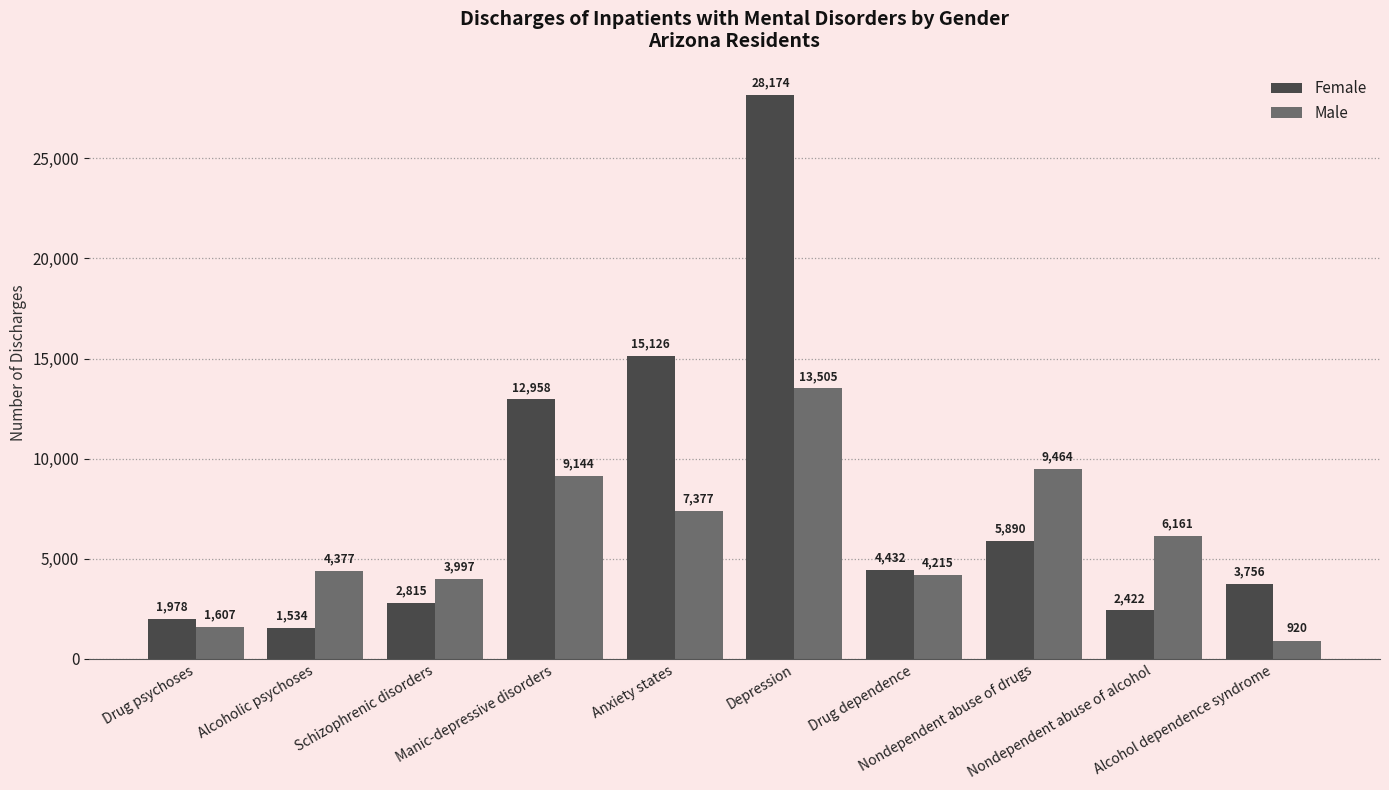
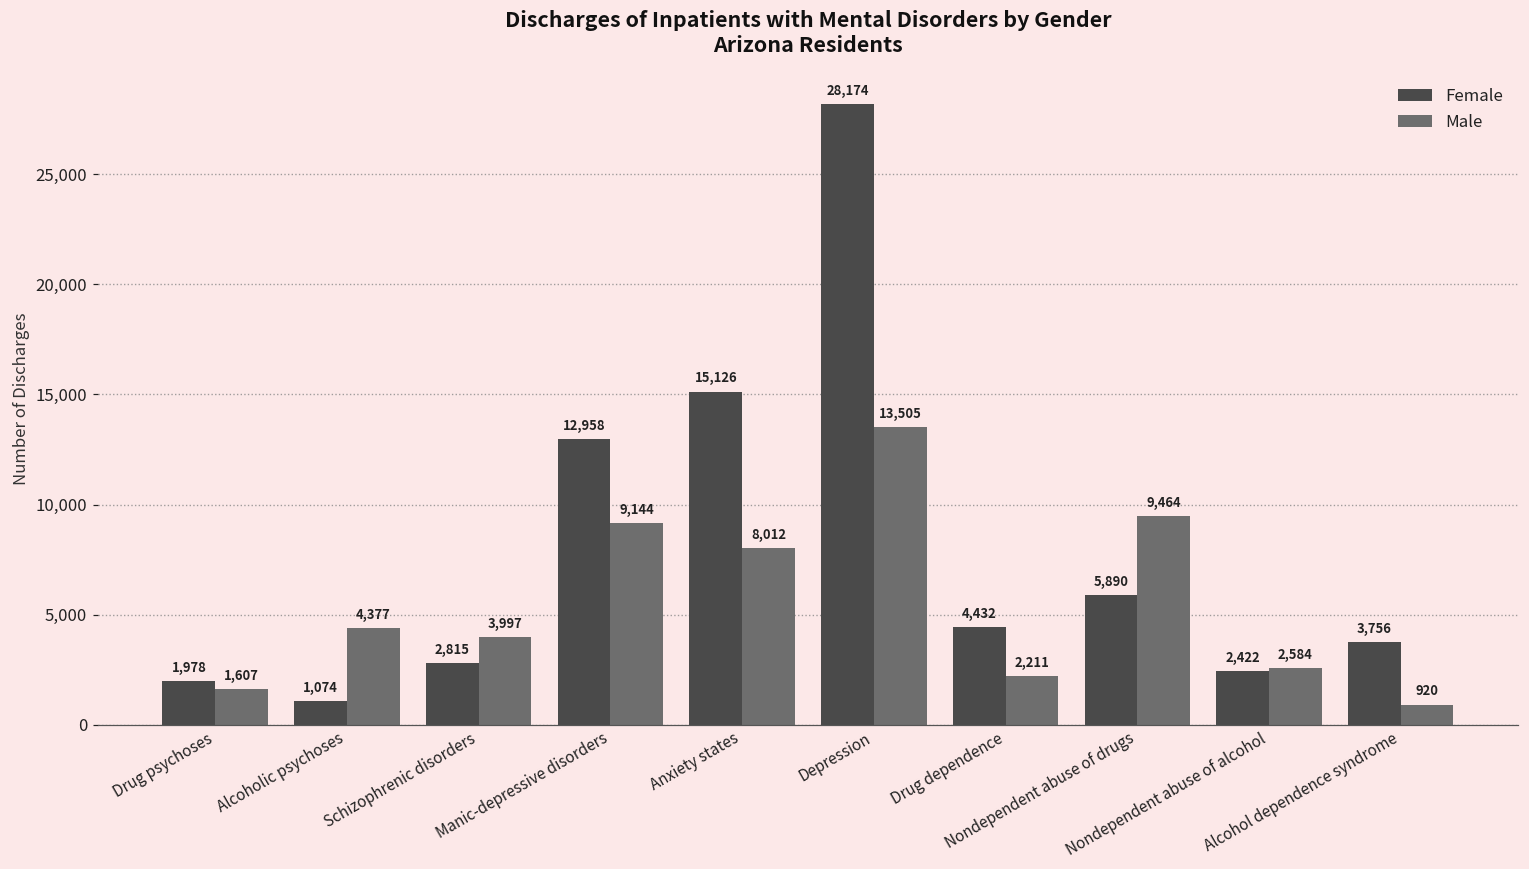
  {
    "Female": {
      "Drug psychoses": "1,978",
-     "Alcoholic psychoses": "1,534",
+     "Alcoholic psychoses": "1,074",
      "Schizophrenic disorders": "2,815",
      "Manic-depressive disorders": "12,958",
      "Anxiety states": "15,126",
      "Depression": "28,174",
      "Drug dependence": "4,432",
      "Nondependent abuse of drugs": "5,890",
      "Nondependent abuse of alcohol": "2,422",
      "Alcohol dependence syndrome": "3,756"
    },
    "Male": {
      "Drug psychoses": "1,607",
      "Alcoholic psychoses": "4,377",
      "Schizophrenic disorders": "3,997",
      "Manic-depressive disorders": "9,144",
-     "Anxiety states": "7,377",
+     "Anxiety states": "8,012",
      "Depression": "13,505",
-     "Drug dependence": "4,215",
+     "Drug dependence": "2,211",
      "Nondependent abuse of drugs": "9,464",
-     "Nondependent abuse of alcohol": "6,161",
+     "Nondependent abuse of alcohol": "2,584",
      "Alcohol dependence syndrome": "920"
    }
  }
